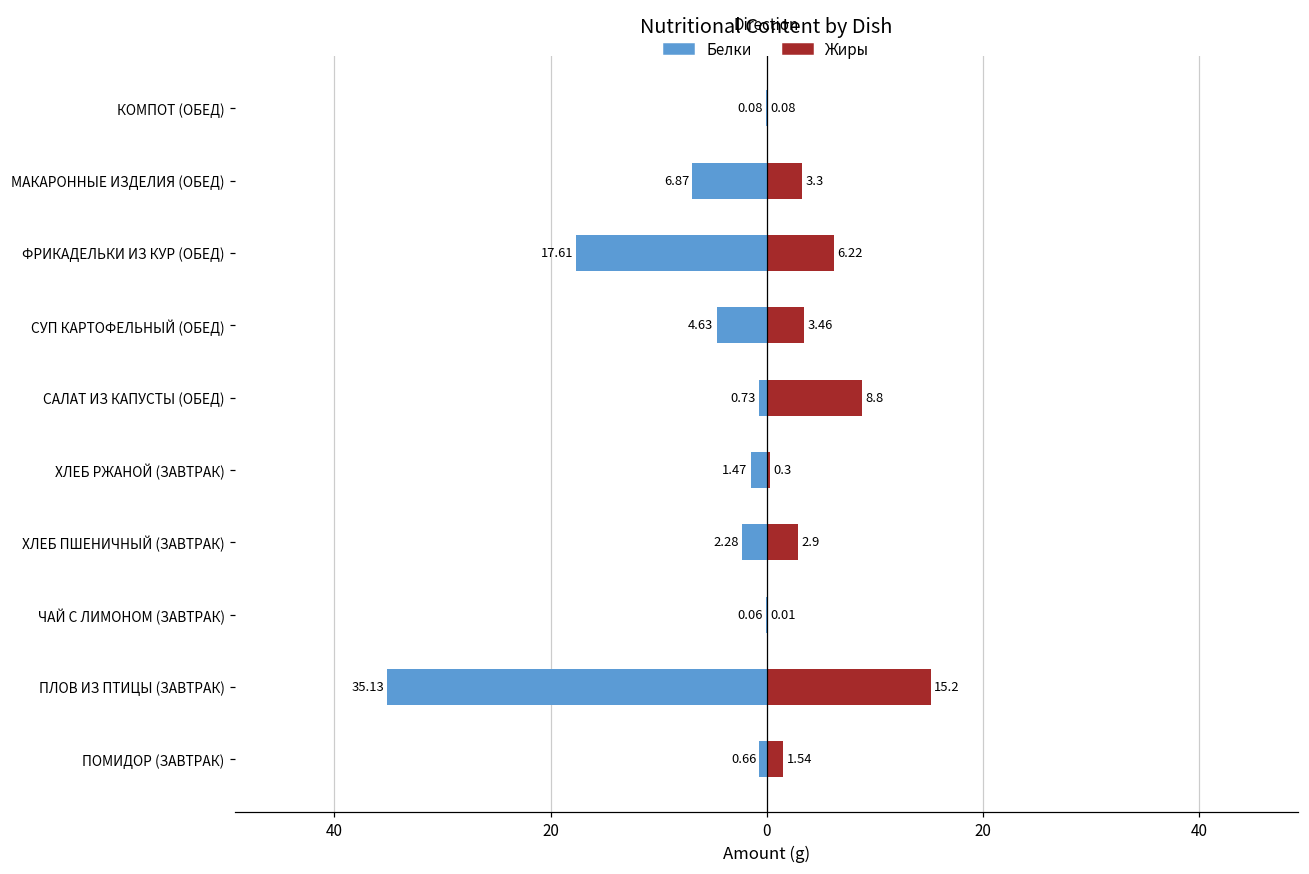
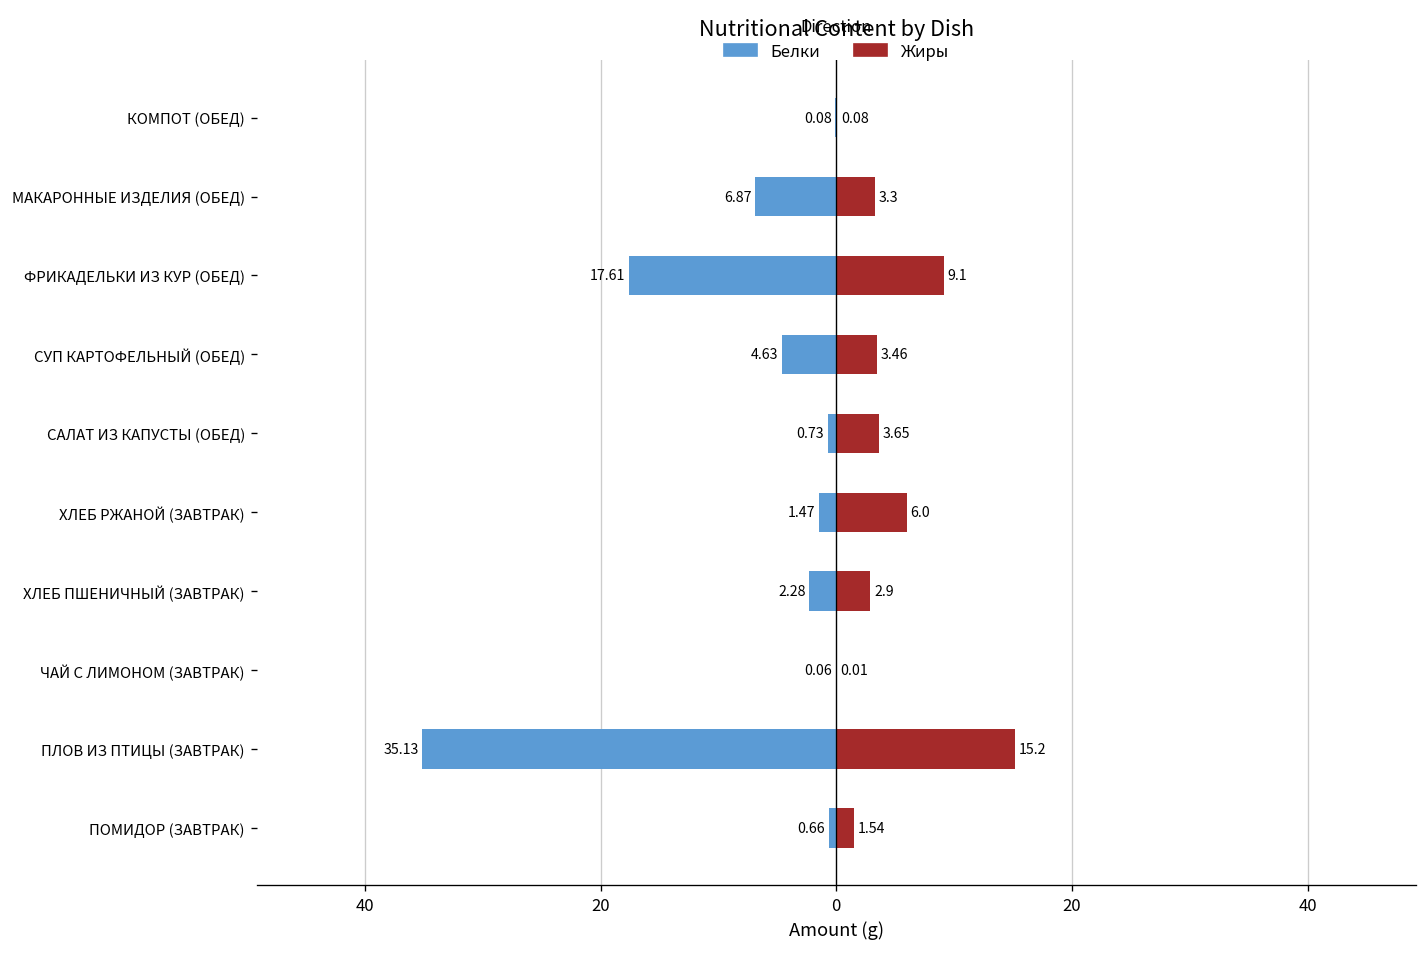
  {
    "Жиры": {
      "КОМПОТ (ОБЕД)": 0.08,
      "МАКАРОННЫЕ ИЗДЕЛИЯ (ОБЕД)": 3.3,
-     "ФРИКАДЕЛЬКИ ИЗ КУР (ОБЕД)": 6.22,
+     "ФРИКАДЕЛЬКИ ИЗ КУР (ОБЕД)": 9.1,
      "СУП КАРТОФЕЛЬНЫЙ (ОБЕД)": 3.46,
-     "САЛАТ ИЗ КАПУСТЫ (ОБЕД)": 8.8,
-     "ХЛЕБ РЖАНОЙ (ЗАВТРАК)": 0.3,
+     "САЛАТ ИЗ КАПУСТЫ (ОБЕД)": 3.65,
+     "ХЛЕБ РЖАНОЙ (ЗАВТРАК)": 6.0,
      "ХЛЕБ ПШЕНИЧНЫЙ (ЗАВТРАК)": 2.9,
      "ЧАЙ С ЛИМОНОМ (ЗАВТРАК)": 0.01,
      "ПЛОВ ИЗ ПТИЦЫ (ЗАВТРАК)": 15.2,
      "ПОМИДОР (ЗАВТРАК)": 1.54
    }
  }
